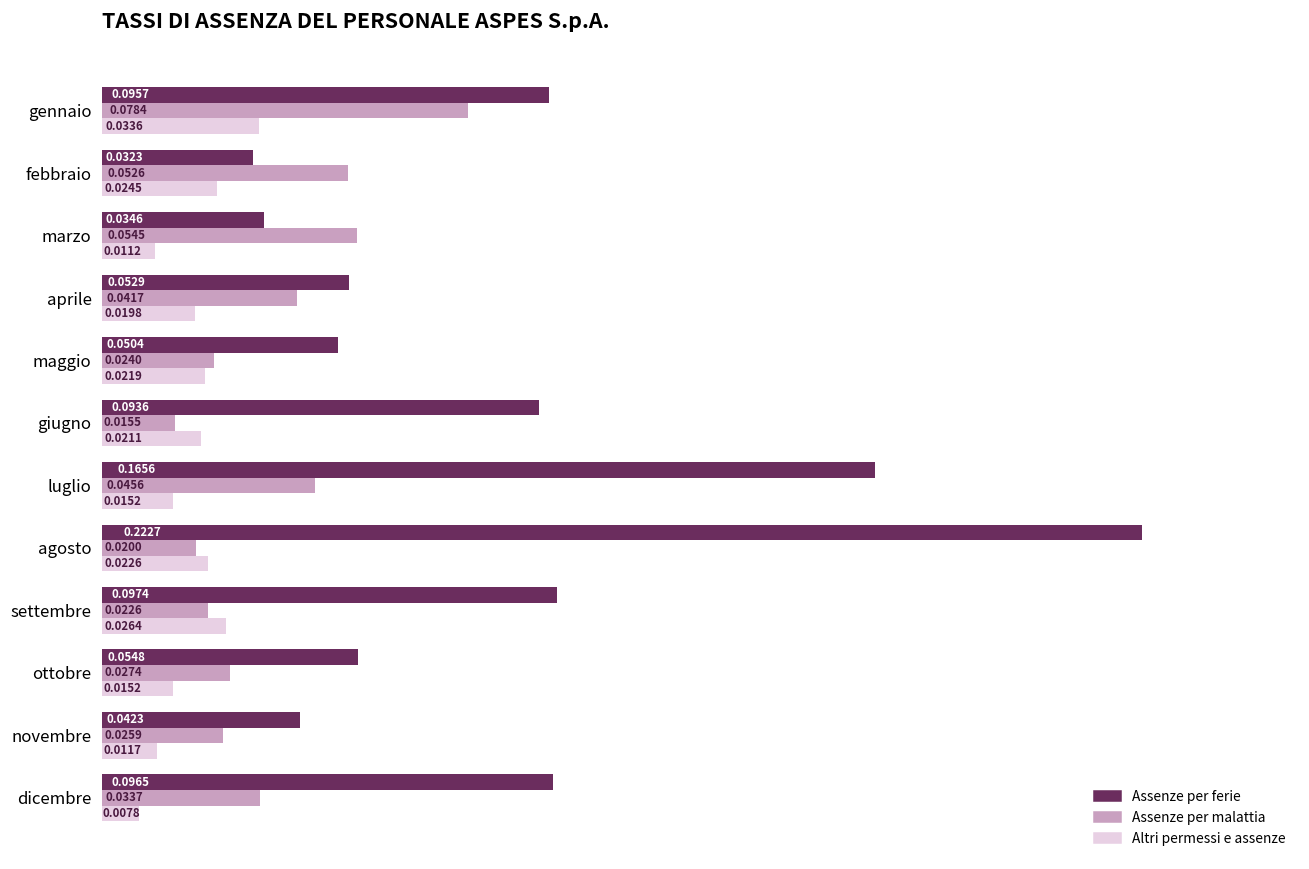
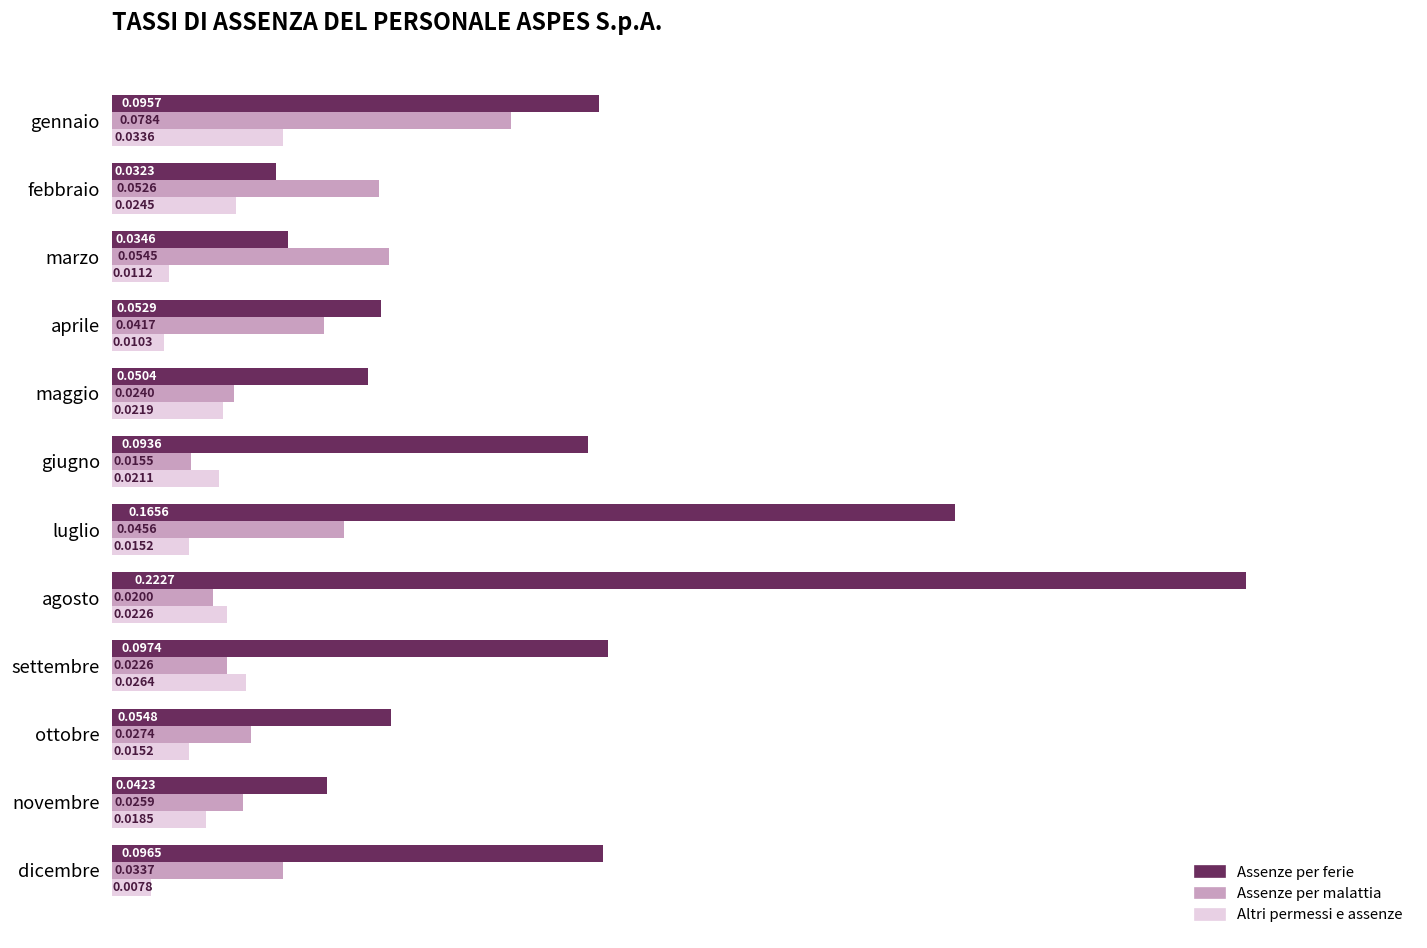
  {
    "Assenze per ferie": {
      "gennaio": 0.0957,
      "febbraio": 0.0323,
      "marzo": 0.0346,
      "aprile": 0.0529,
      "maggio": 0.0504,
      "giugno": 0.0936,
      "luglio": 0.1656,
      "agosto": 0.2227,
      "settembre": 0.0974,
      "ottobre": 0.0548,
      "novembre": 0.0423,
      "dicembre": 0.0965
    },
    "Assenze per malattia": {
      "gennaio": 0.0784,
      "febbraio": 0.0526,
      "marzo": 0.0545,
      "aprile": 0.0417,
      "maggio": 0.0240,
      "giugno": 0.0155,
      "luglio": 0.0456,
      "agosto": 0.0200,
      "settembre": 0.0226,
      "ottobre": 0.0274,
      "novembre": 0.0259,
      "dicembre": 0.0337
    },
    "Altri permessi e assenze": {
      "gennaio": 0.0336,
      "febbraio": 0.0245,
      "marzo": 0.0112,
-     "aprile": 0.0198,
+     "aprile": 0.0103,
      "maggio": 0.0219,
      "giugno": 0.0211,
      "luglio": 0.0152,
      "agosto": 0.0226,
      "settembre": 0.0264,
      "ottobre": 0.0152,
-     "novembre": 0.0117,
+     "novembre": 0.0185,
      "dicembre": 0.0078
    }
  }
